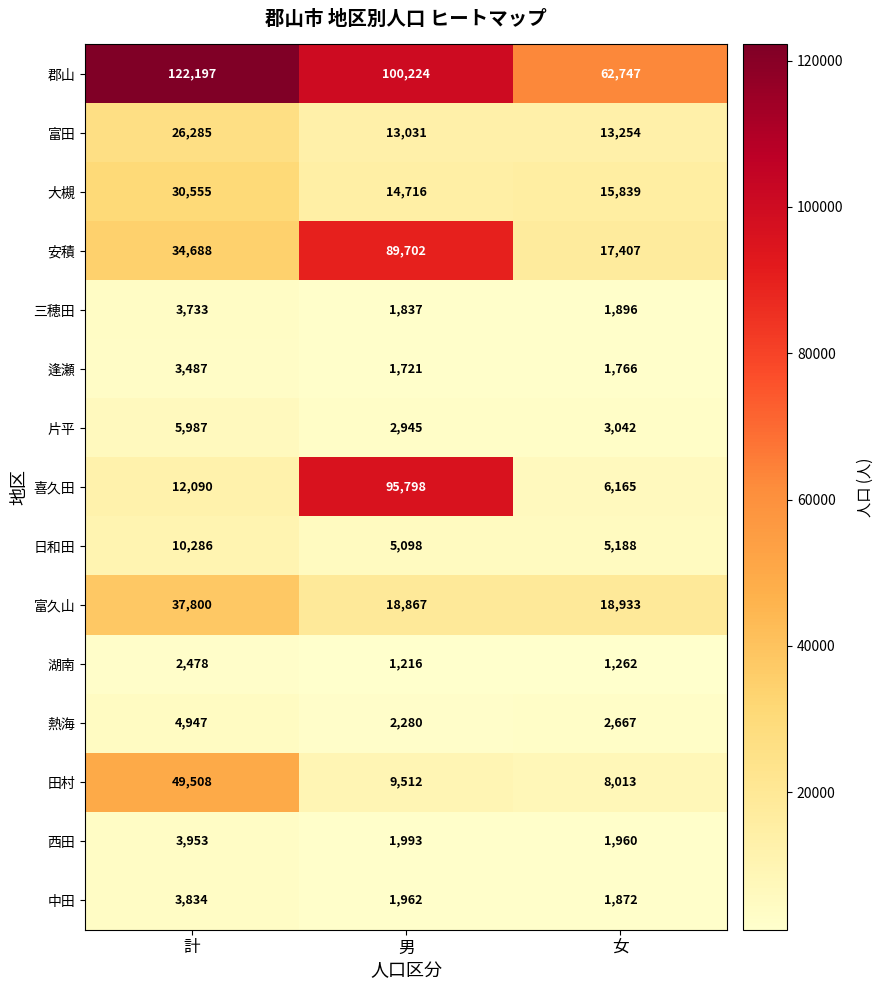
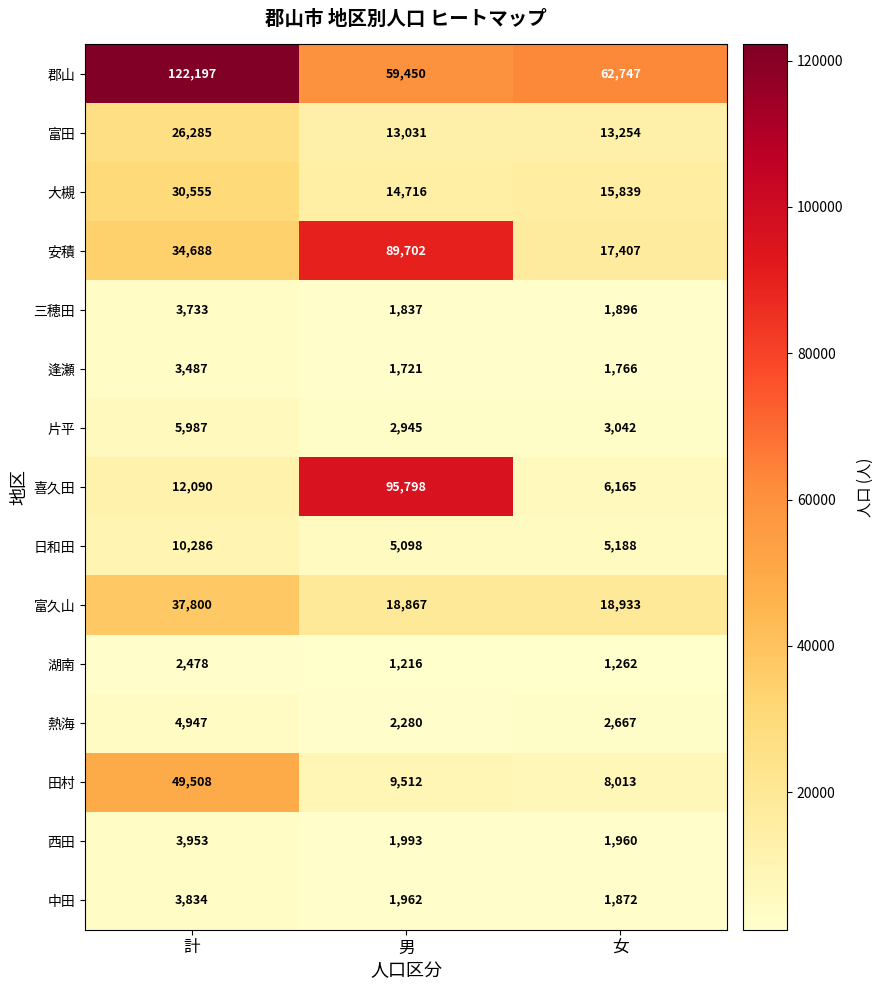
  {
    "郡山": {
      "計": "122,197",
-     "男": "100,224",
+     "男": "59,450",
      "女": "62,747"
    },
    "富田": {
      "計": "26,285",
      "男": "13,031",
      "女": "13,254"
    },
    "大槻": {
      "計": "30,555",
      "男": "14,716",
      "女": "15,839"
    },
    "安積": {
      "計": "34,688",
      "男": "89,702",
      "女": "17,407"
    },
    "三穂田": {
      "計": "3,733",
      "男": "1,837",
      "女": "1,896"
    },
    "逢瀬": {
      "計": "3,487",
      "男": "1,721",
      "女": "1,766"
    },
    "片平": {
      "計": "5,987",
      "男": "2,945",
      "女": "3,042"
    },
    "喜久田": {
      "計": "12,090",
      "男": "95,798",
      "女": "6,165"
    },
    "日和田": {
      "計": "10,286",
      "男": "5,098",
      "女": "5,188"
    },
    "富久山": {
      "計": "37,800",
      "男": "18,867",
      "女": "18,933"
    },
    "湖南": {
      "計": "2,478",
      "男": "1,216",
      "女": "1,262"
    },
    "熱海": {
      "計": "4,947",
      "男": "2,280",
      "女": "2,667"
    },
    "田村": {
      "計": "49,508",
      "男": "9,512",
      "女": "8,013"
    },
    "西田": {
      "計": "3,953",
      "男": "1,993",
      "女": "1,960"
    },
    "中田": {
      "計": "3,834",
      "男": "1,962",
      "女": "1,872"
    }
  }
